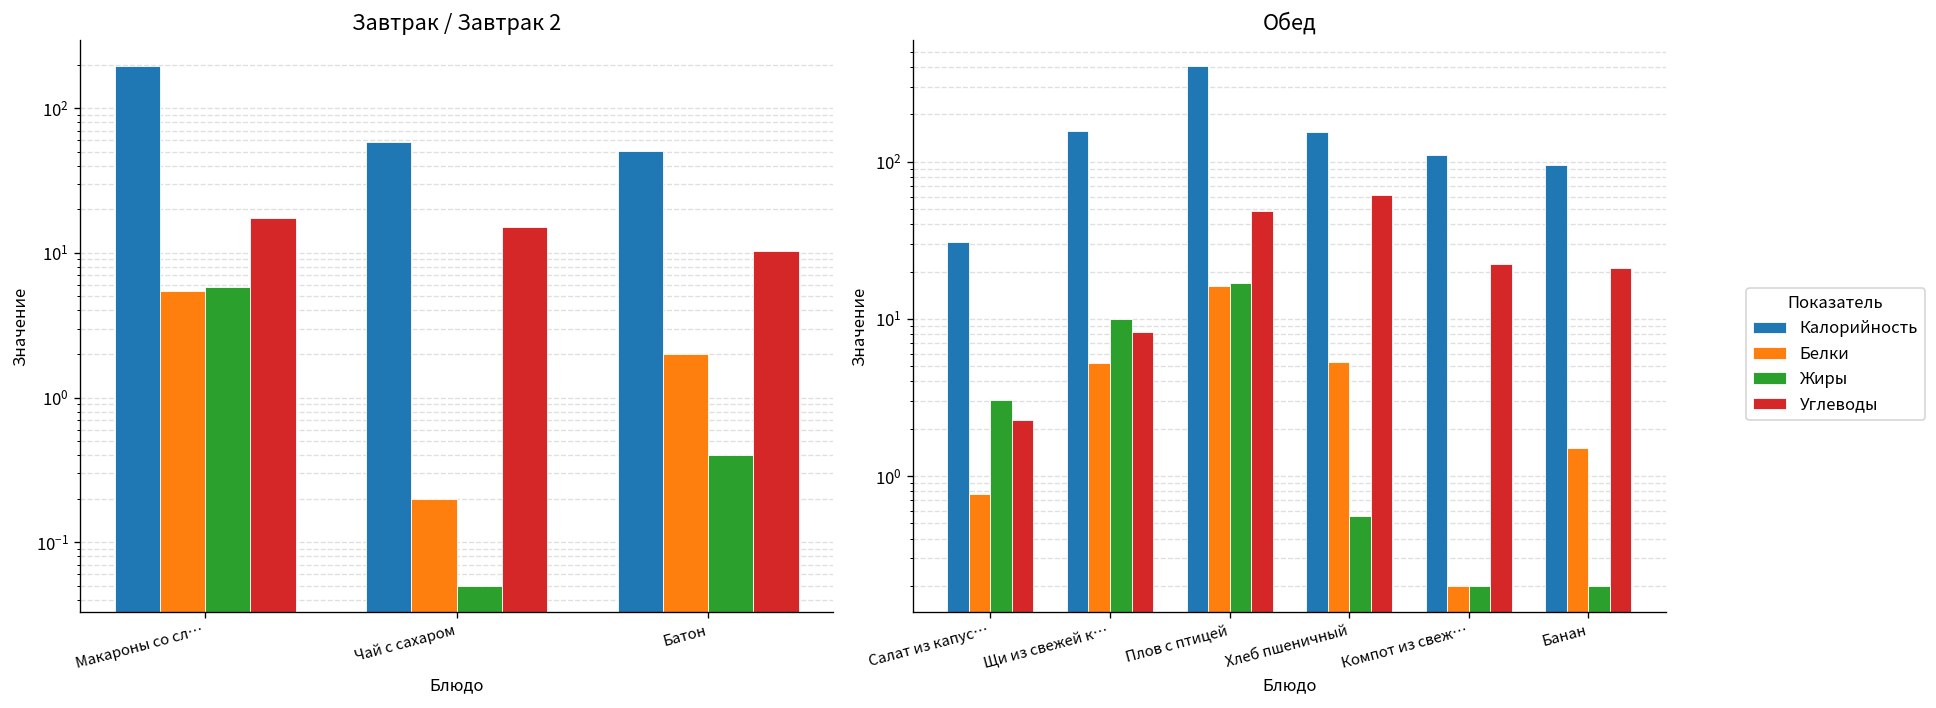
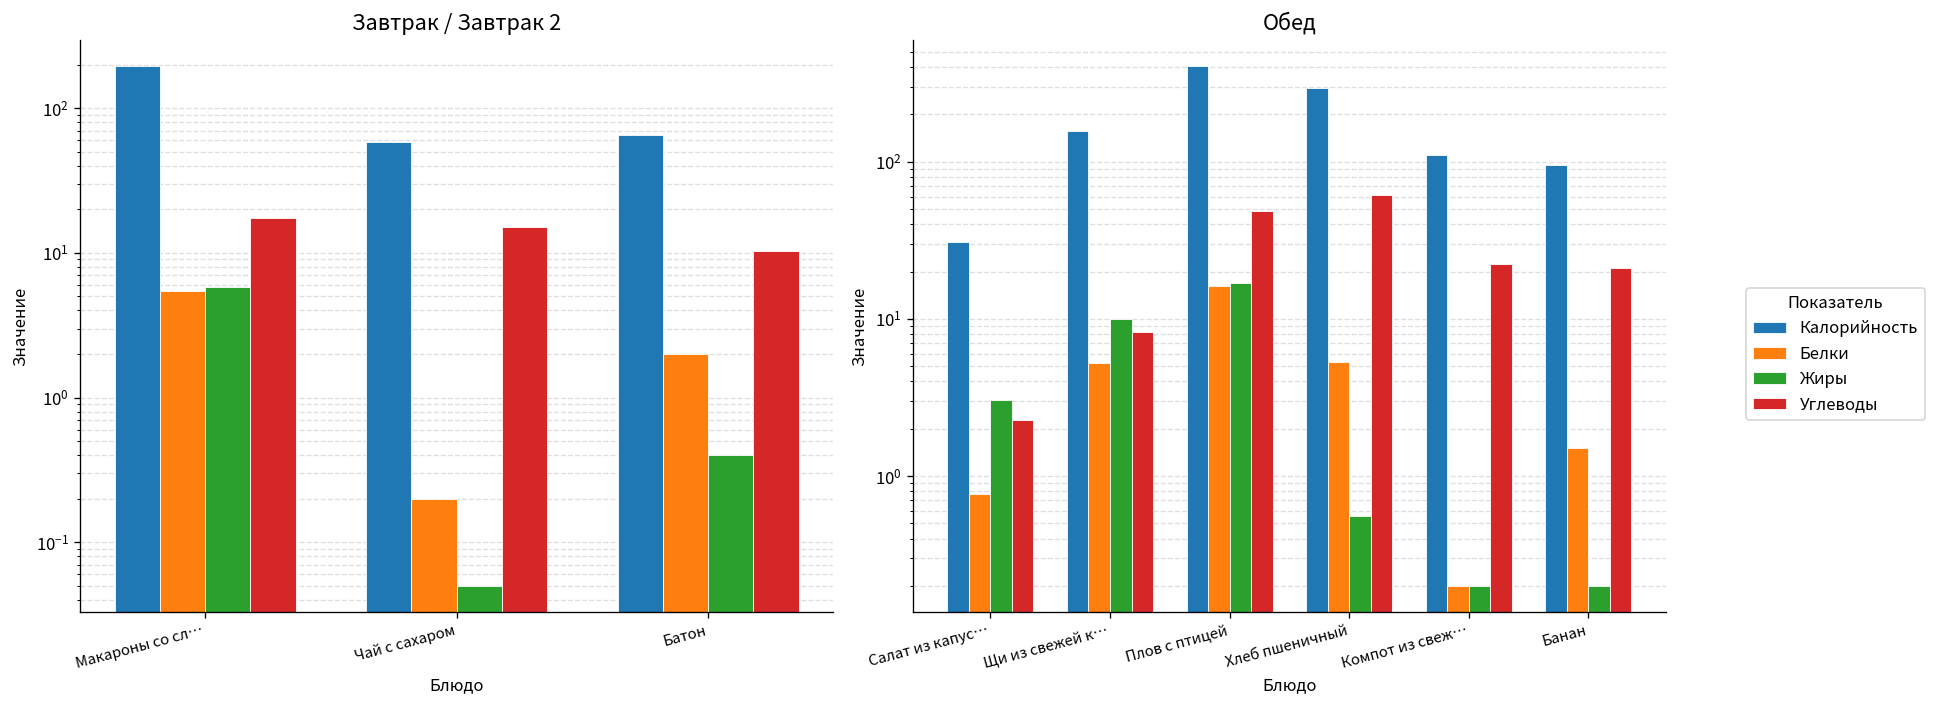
  {
    "Завтрак / Завтрак 2": {
      "Калорийность": {
        "Макароны со сл…": 200,
        "Чай с сахаром": 60,
-       "Батон": 50
+       "Батон": 70
      },
      "Белки": {
        "Макароны со сл…": 5,
        "Чай с сахаром": 0.20,
        "Батон": 2
      },
      "Жиры": {
        "Макароны со сл…": 6,
        "Чай с сахаром": 0.050,
        "Батон": 0.40
      },
      "Углеводы": {
        "Макароны со сл…": 17,
        "Чай с сахаром": 15,
        "Батон": 10
      }
    },
    "Обед": {
      "Калорийность": {
        "Салат из капус…": 31,
        "Щи из свежей к…": 160,
        "Плов с птицей": 410,
-       "Хлеб пшеничный": 160,
+       "Хлеб пшеничный": 300,
        "Компот из свеж…": 110,
        "Банан": 100
      },
      "Белки": {
        "Салат из капус…": 0.8,
        "Щи из свежей к…": 5.3,
        "Плов с птицей": 16,
        "Хлеб пшеничный": 5.3,
        "Компот из свеж…": 0.20,
        "Банан": 1.5
      },
      "Жиры": {
        "Салат из капус…": 3,
        "Щи из свежей к…": 10,
        "Плов с птицей": 17,
        "Хлеб пшеничный": 0.56,
        "Компот из свеж…": 0.20,
        "Банан": 0.20
      },
      "Углеводы": {
        "Салат из капус…": 2.3,
        "Щи из свежей к…": 8,
        "Плов с птицей": 48,
        "Хлеб пшеничный": 60,
        "Компот из свеж…": 22,
        "Банан": 21
      }
    }
  }
